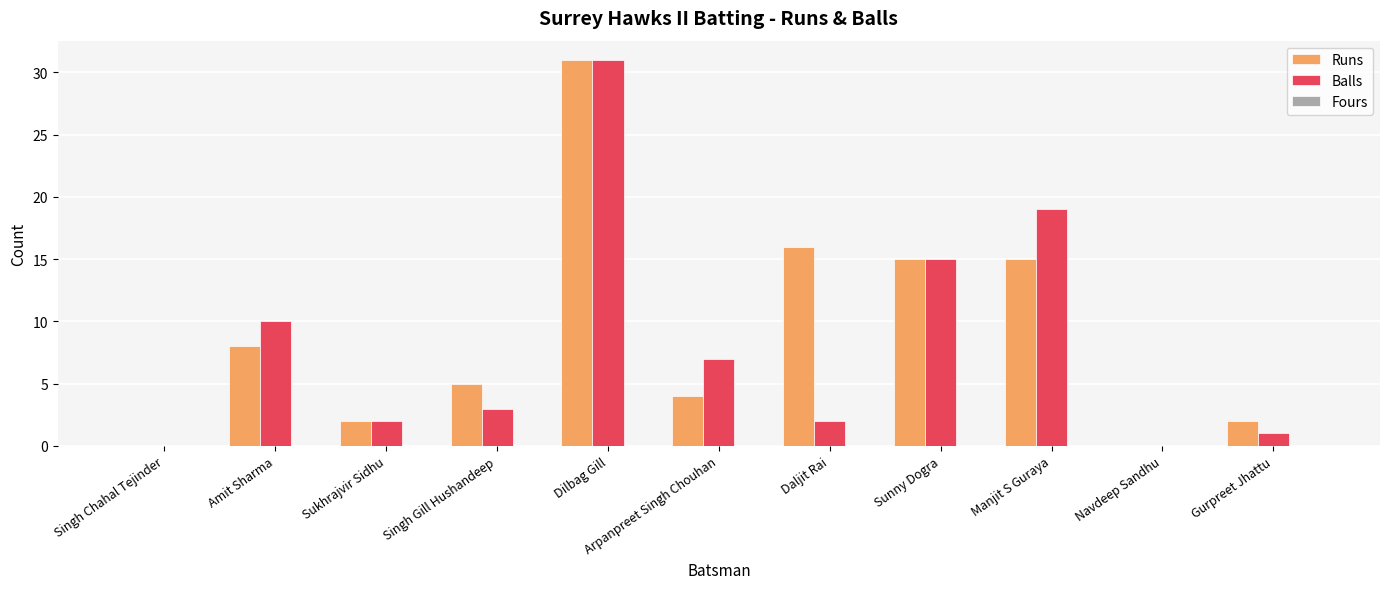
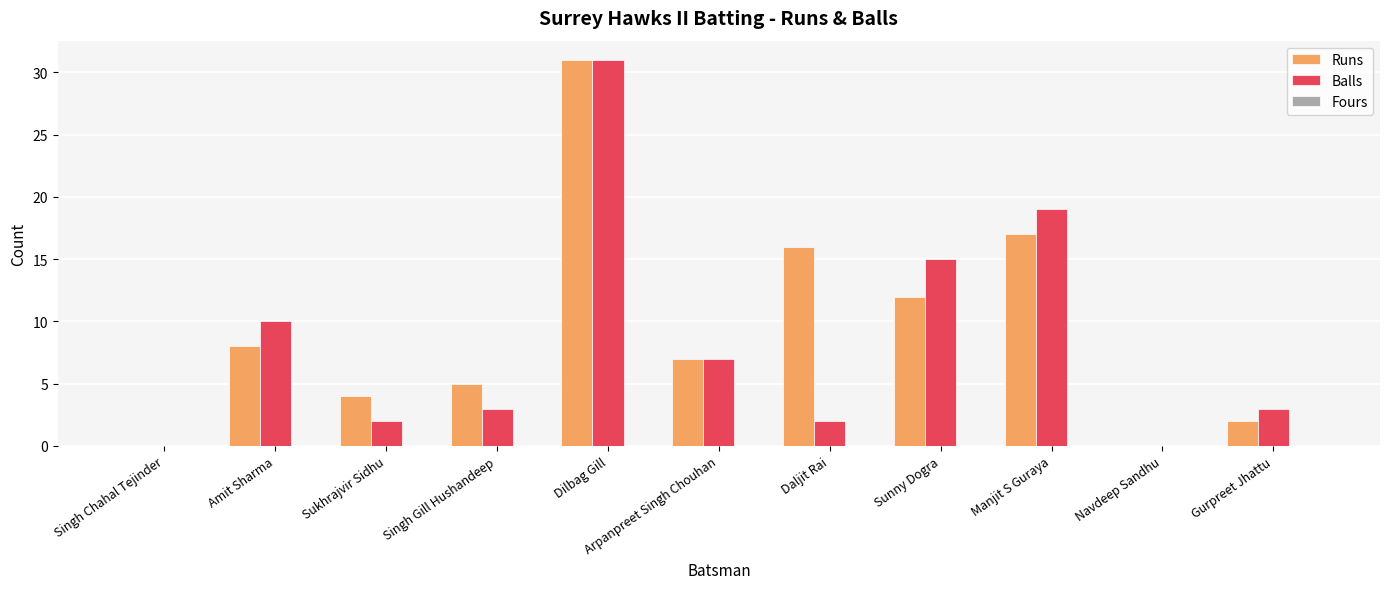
  {
    "Runs": {
      "Singh Chahal Tejinder": 0,
      "Amit Sharma": 8,
-     "Sukhrajvir Sidhu": 2,
+     "Sukhrajvir Sidhu": 4,
      "Singh Gill Hushandeep": 5,
      "Dilbag Gill": 31,
-     "Arpanpreet Singh Chouhan": 4,
+     "Arpanpreet Singh Chouhan": 7,
      "Daljit Rai": 16,
-     "Sunny Dogra": 15,
-     "Manjit S Guraya": 15,
+     "Sunny Dogra": 12,
+     "Manjit S Guraya": 17,
      "Navdeep Sandhu": 0,
      "Gurpreet Jhattu": 2
    },
    "Balls": {
      "Singh Chahal Tejinder": 0,
      "Amit Sharma": 10,
      "Sukhrajvir Sidhu": 2,
      "Singh Gill Hushandeep": 3,
      "Dilbag Gill": 31,
      "Arpanpreet Singh Chouhan": 7,
      "Daljit Rai": 2,
      "Sunny Dogra": 15,
      "Manjit S Guraya": 19,
      "Navdeep Sandhu": 0,
-     "Gurpreet Jhattu": 1
+     "Gurpreet Jhattu": 3
    },
    "Fours": {
      "Singh Chahal Tejinder": 0,
      "Amit Sharma": 0,
      "Sukhrajvir Sidhu": 0,
      "Singh Gill Hushandeep": 0,
      "Dilbag Gill": 0,
      "Arpanpreet Singh Chouhan": 0,
      "Daljit Rai": 0,
      "Sunny Dogra": 0,
      "Manjit S Guraya": 0,
      "Navdeep Sandhu": 0,
      "Gurpreet Jhattu": 0
    }
  }
